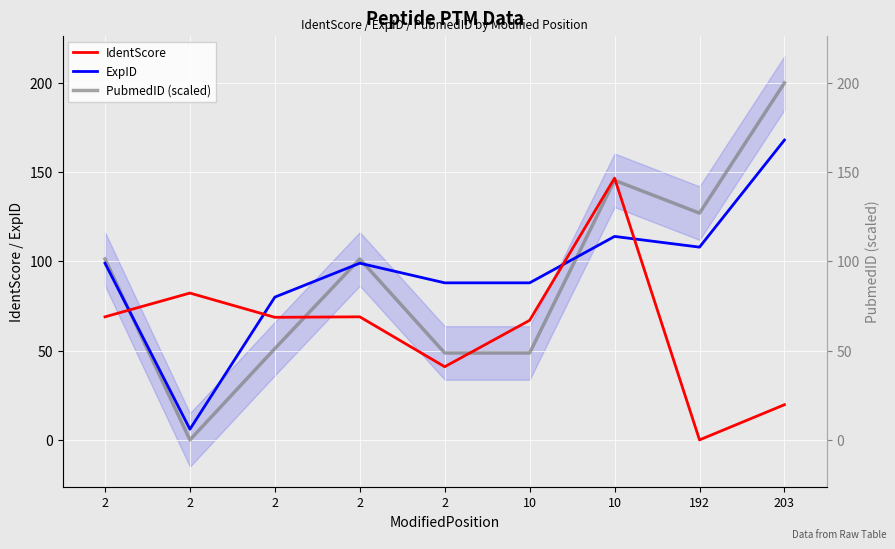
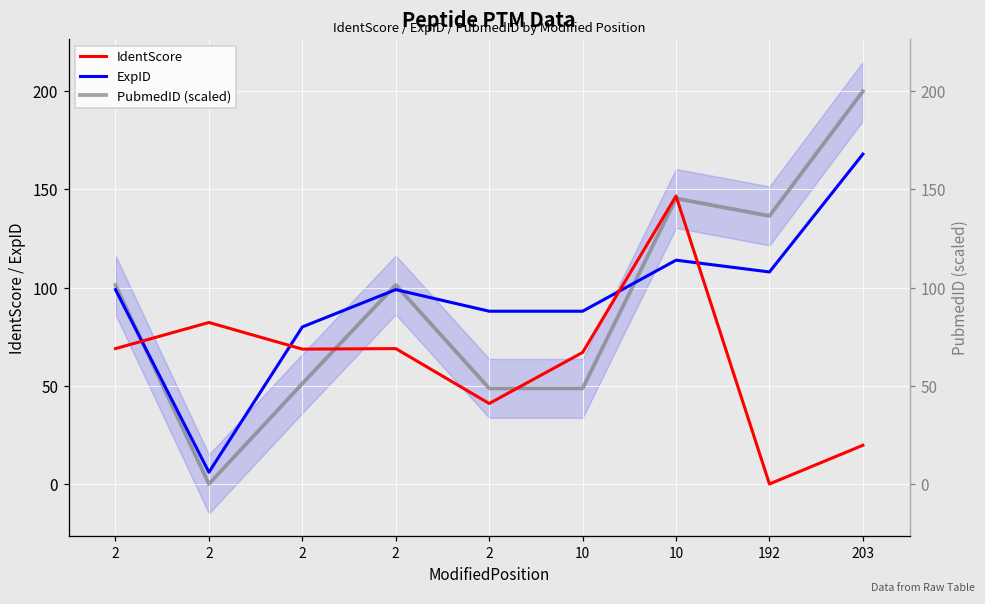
  {
    "IdentScore": {
      "192": 0,
      "203": 20
    },
    "PubmedID (scaled)": {
-     "192": 127,
+     "192": 137,
      "203": 200
    }
  }
